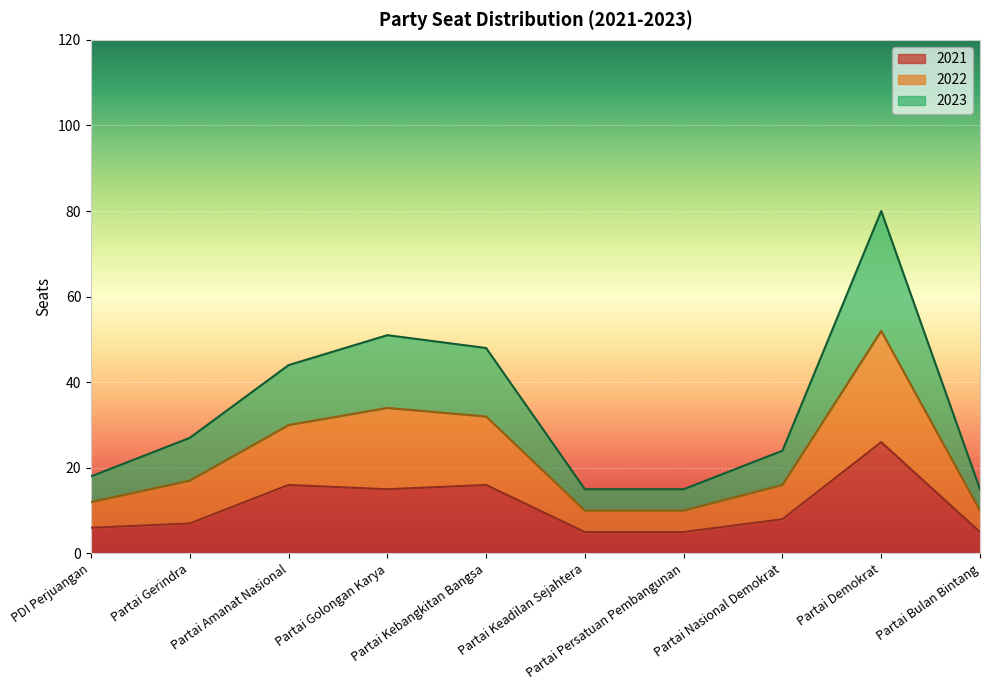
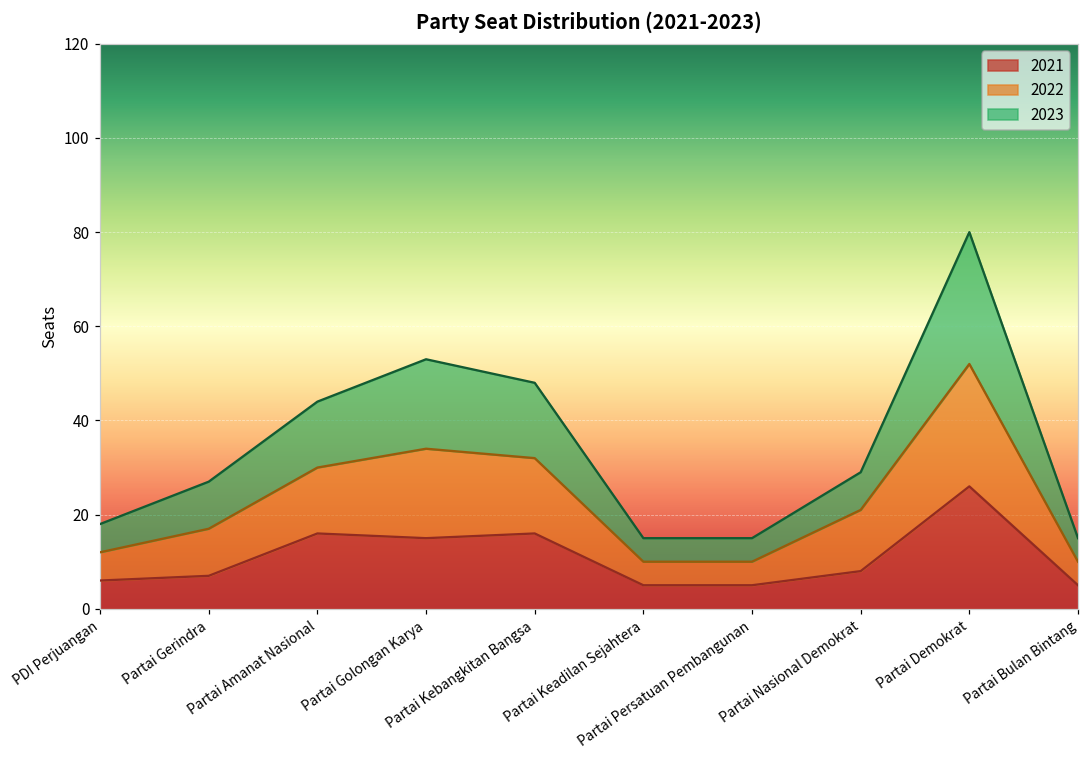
  {
    "2021": {
      "PDI Perjuangan": 6,
      "Partai Gerindra": 7,
      "Partai Amanat Nasional": 16,
      "Partai Golongan Karya": 15,
      "Partai Kebangkitan Bangsa": 16,
      "Partai Keadilan Sejahtera": 5,
      "Partai Persatuan Pembangunan": 5,
      "Partai Nasional Demokrat": 8,
      "Partai Demokrat": 26,
      "Partai Bulan Bintang": 5
    },
    "2022": {
      "PDI Perjuangan": 6,
      "Partai Gerindra": 10,
      "Partai Amanat Nasional": 14,
      "Partai Golongan Karya": 19,
      "Partai Kebangkitan Bangsa": 16,
      "Partai Keadilan Sejahtera": 5,
      "Partai Persatuan Pembangunan": 5,
-     "Partai Nasional Demokrat": 8,
+     "Partai Nasional Demokrat": 13,
      "Partai Demokrat": 26,
      "Partai Bulan Bintang": 5
    },
    "2023": {
      "PDI Perjuangan": 6,
      "Partai Gerindra": 10,
      "Partai Amanat Nasional": 14,
-     "Partai Golongan Karya": 17,
+     "Partai Golongan Karya": 19,
      "Partai Kebangkitan Bangsa": 16,
      "Partai Keadilan Sejahtera": 5,
      "Partai Persatuan Pembangunan": 5,
      "Partai Nasional Demokrat": 8,
      "Partai Demokrat": 28,
      "Partai Bulan Bintang": 5
    }
  }
